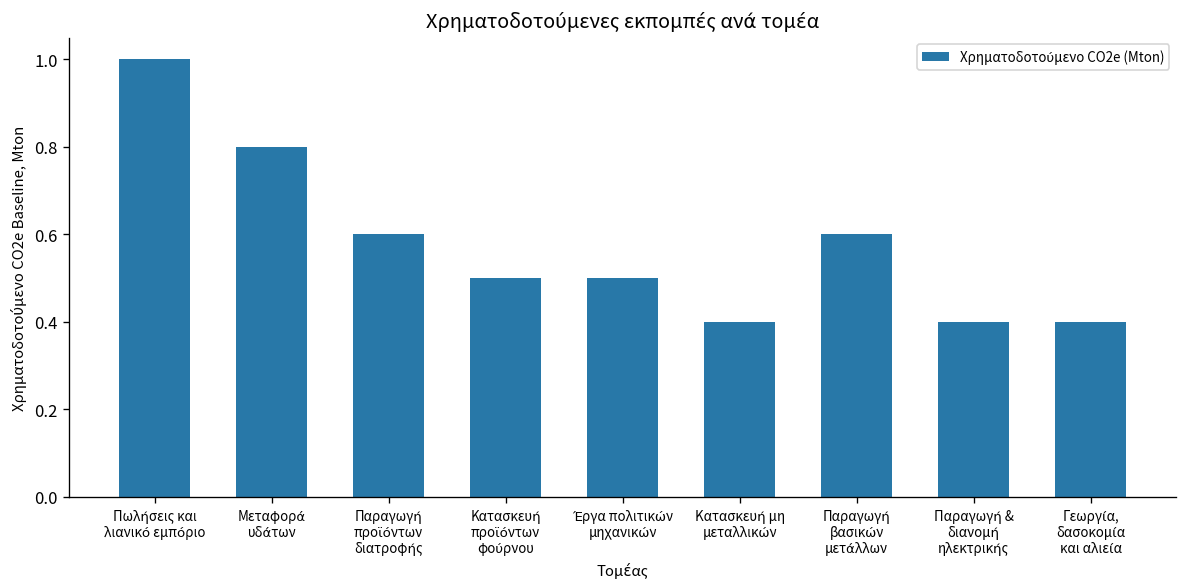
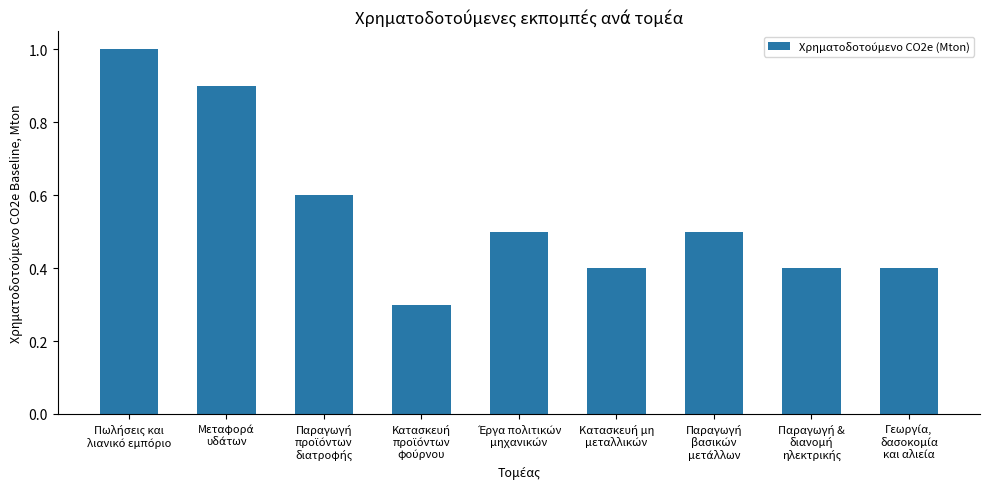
  {
    "Πωλήσεις και λιανικό εμπόριο": 1.0,
-   "Μεταφορά υδάτων": 0.8,
+   "Μεταφορά υδάτων": 0.9,
    "Παραγωγή προϊόντων διατροφής": 0.6,
-   "Κατασκευή προϊόντων φούρνου": 0.5,
+   "Κατασκευή προϊόντων φούρνου": 0.3,
    "Έργα πολιτικών μηχανικών": 0.5,
    "Κατασκευή μη μεταλλικών": 0.4,
-   "Παραγωγή βασικών μετάλλων": 0.6,
+   "Παραγωγή βασικών μετάλλων": 0.5,
    "Παραγωγή & διανομή ηλεκτρικής": 0.4,
    "Γεωργία, δασοκομία και αλιεία": 0.4
  }
